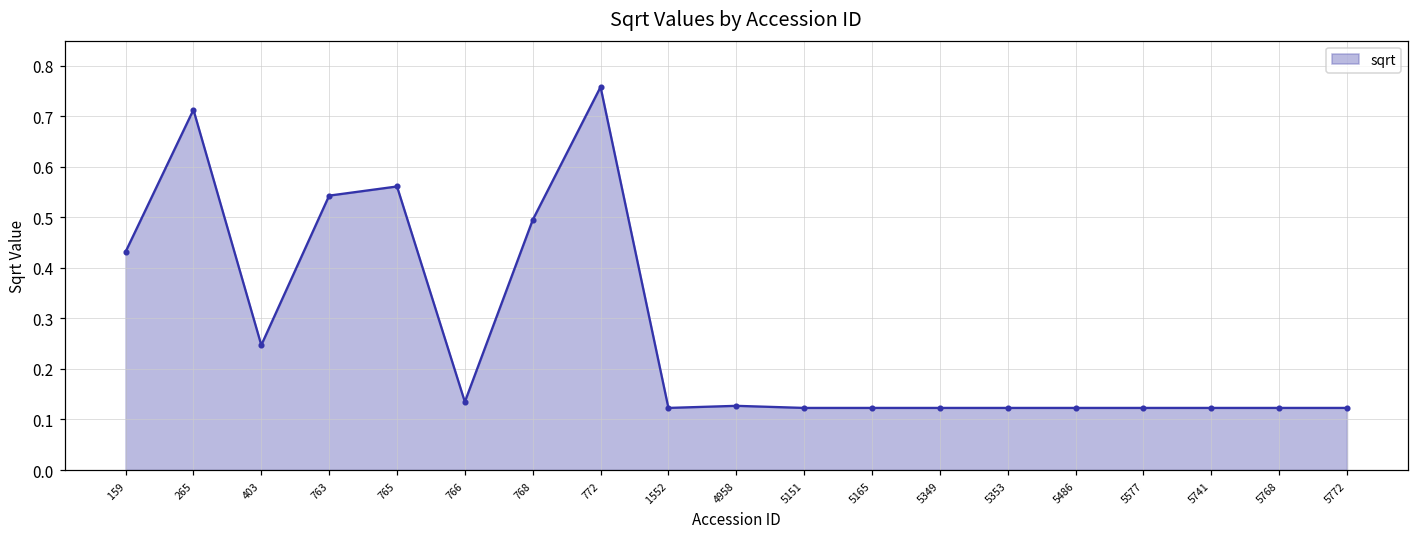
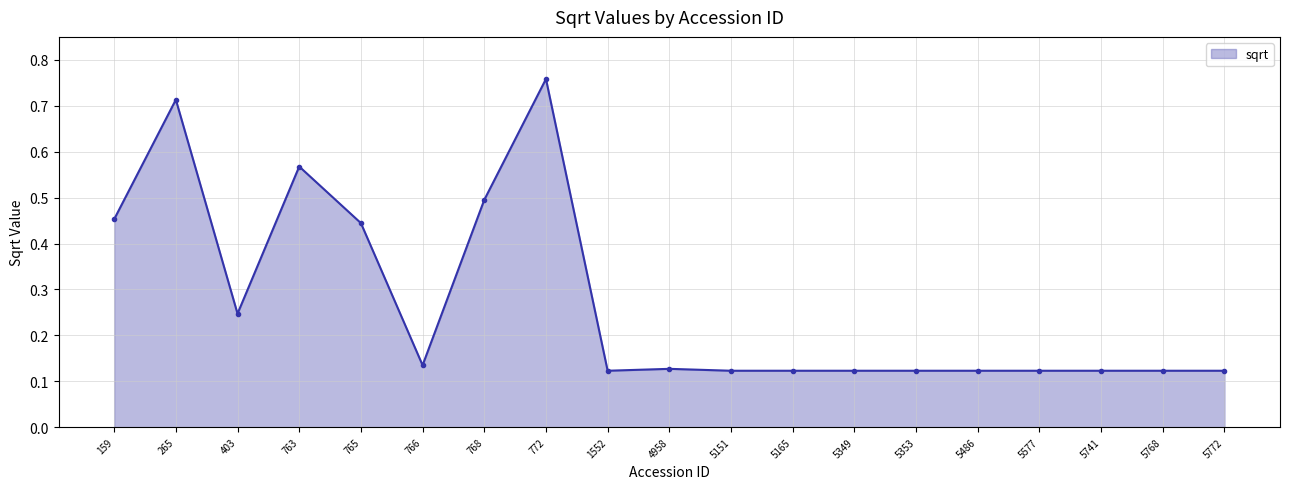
  {
-   "159": 0.43,
+   "159": 0.45,
    "265": 0.71,
    "403": 0.25,
-   "763": 0.54,
-   "765": 0.56,
+   "763": 0.57,
+   "765": 0.44,
    "766": 0.13,
    "768": 0.50,
    "772": 0.76,
    "1552": 0.12,
    "4958": 0.13,
    "5151": 0.12,
    "5165": 0.12,
    "5349": 0.12,
    "5353": 0.12,
    "5486": 0.12,
    "5577": 0.12,
    "5741": 0.12,
    "5768": 0.12,
    "5772": 0.12
  }
